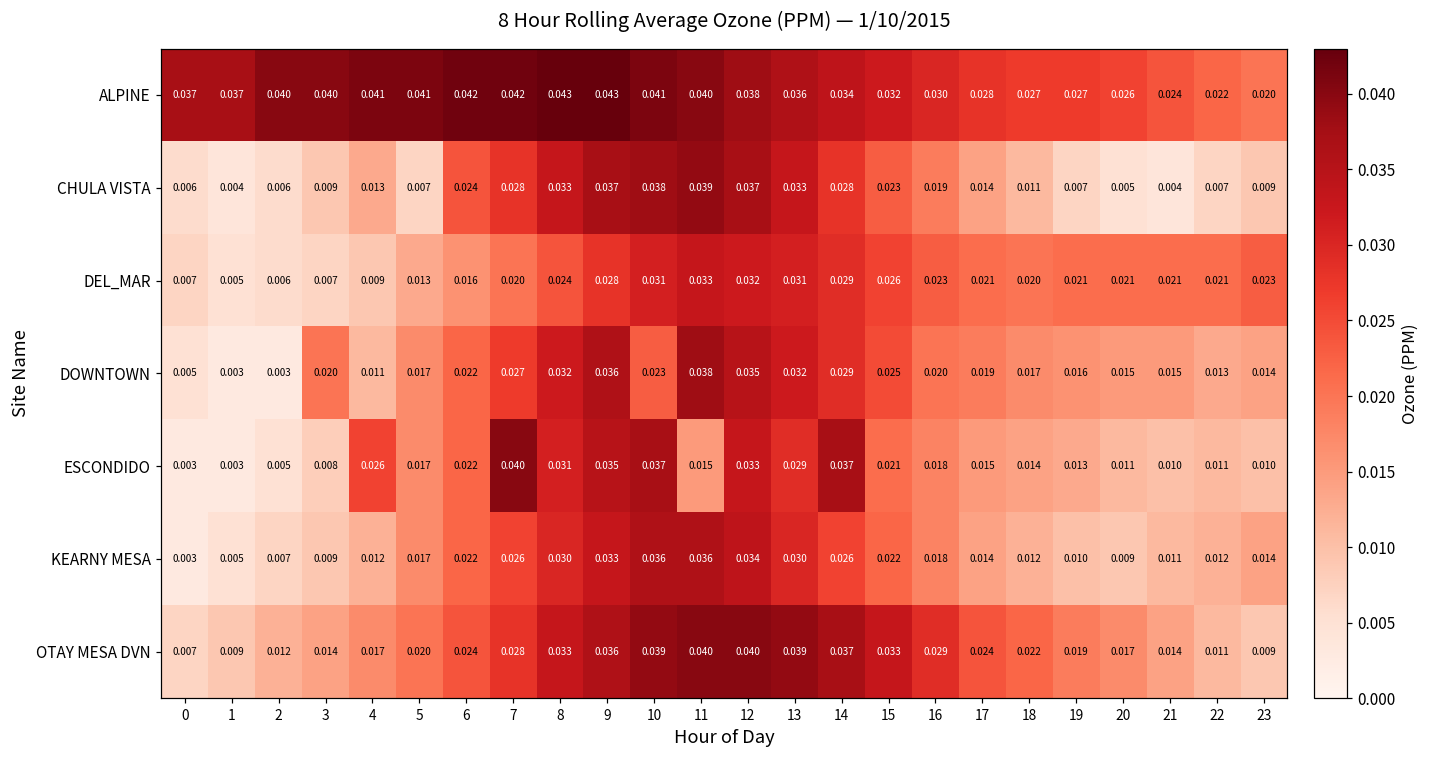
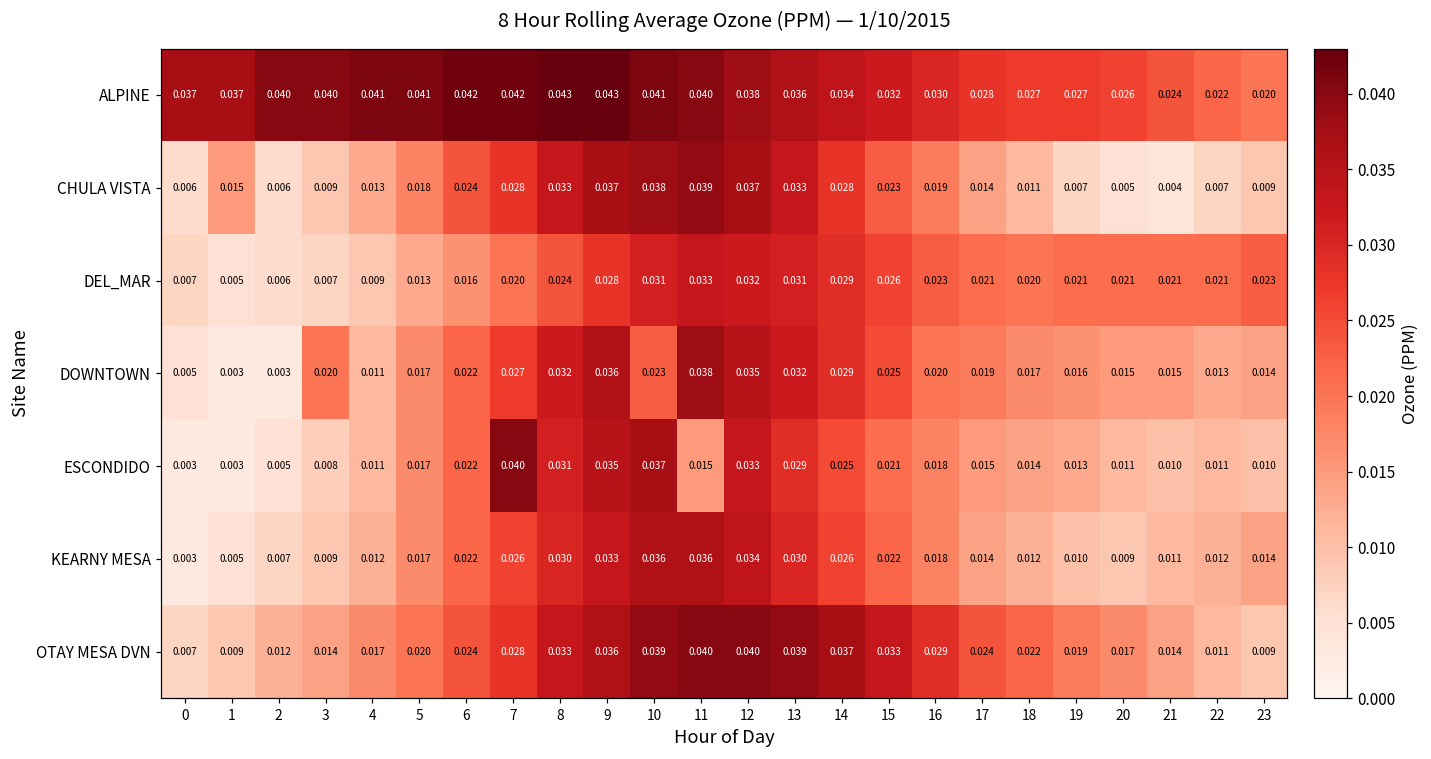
  {
    "ALPINE": {
      "0": 0.037,
      "1": 0.037,
      "2": 0.040,
      "3": 0.040,
      "4": 0.041,
      "5": 0.041,
      "6": 0.042,
      "7": 0.042,
      "8": 0.043,
      "9": 0.043,
      "10": 0.041,
      "11": 0.040,
      "12": 0.038,
      "13": 0.036,
      "14": 0.034,
      "15": 0.032,
      "16": 0.030,
      "17": 0.028,
      "18": 0.027,
      "19": 0.027,
      "20": 0.026,
      "21": 0.024,
      "22": 0.022,
      "23": 0.020
    },
    "CHULA VISTA": {
      "0": 0.006,
-     "1": 0.004,
+     "1": 0.015,
      "2": 0.006,
      "3": 0.009,
      "4": 0.013,
-     "5": 0.007,
+     "5": 0.018,
      "6": 0.024,
      "7": 0.028,
      "8": 0.033,
      "9": 0.037,
      "10": 0.038,
      "11": 0.039,
      "12": 0.037,
      "13": 0.033,
      "14": 0.028,
      "15": 0.023,
      "16": 0.019,
      "17": 0.014,
      "18": 0.011,
      "19": 0.007,
      "20": 0.005,
      "21": 0.004,
      "22": 0.007,
      "23": 0.009
    },
    "DEL_MAR": {
      "0": 0.007,
      "1": 0.005,
      "2": 0.006,
      "3": 0.007,
      "4": 0.009,
      "5": 0.013,
      "6": 0.016,
      "7": 0.020,
      "8": 0.024,
      "9": 0.028,
      "10": 0.031,
      "11": 0.033,
      "12": 0.032,
      "13": 0.031,
      "14": 0.029,
      "15": 0.026,
      "16": 0.023,
      "17": 0.021,
      "18": 0.020,
      "19": 0.021,
      "20": 0.021,
      "21": 0.021,
      "22": 0.021,
      "23": 0.023
    },
    "DOWNTOWN": {
      "0": 0.005,
      "1": 0.003,
      "2": 0.003,
      "3": 0.020,
      "4": 0.011,
      "5": 0.017,
      "6": 0.022,
      "7": 0.027,
      "8": 0.032,
      "9": 0.036,
      "10": 0.023,
      "11": 0.038,
      "12": 0.035,
      "13": 0.032,
      "14": 0.029,
      "15": 0.025,
      "16": 0.020,
      "17": 0.019,
      "18": 0.017,
      "19": 0.016,
      "20": 0.015,
      "21": 0.015,
      "22": 0.013,
      "23": 0.014
    },
    "ESCONDIDO": {
      "0": 0.003,
      "1": 0.003,
      "2": 0.005,
      "3": 0.008,
-     "4": 0.026,
+     "4": 0.011,
      "5": 0.017,
      "6": 0.022,
      "7": 0.040,
      "8": 0.031,
      "9": 0.035,
      "10": 0.037,
      "11": 0.015,
      "12": 0.033,
      "13": 0.029,
-     "14": 0.037,
+     "14": 0.025,
      "15": 0.021,
      "16": 0.018,
      "17": 0.015,
      "18": 0.014,
      "19": 0.013,
      "20": 0.011,
      "21": 0.010,
      "22": 0.011,
      "23": 0.010
    },
    "KEARNY MESA": {
      "0": 0.003,
      "1": 0.005,
      "2": 0.007,
      "3": 0.009,
      "4": 0.012,
      "5": 0.017,
      "6": 0.022,
      "7": 0.026,
      "8": 0.030,
      "9": 0.033,
      "10": 0.036,
      "11": 0.036,
      "12": 0.034,
      "13": 0.030,
      "14": 0.026,
      "15": 0.022,
      "16": 0.018,
      "17": 0.014,
      "18": 0.012,
      "19": 0.010,
      "20": 0.009,
      "21": 0.011,
      "22": 0.012,
      "23": 0.014
    },
    "OTAY MESA DVN": {
      "0": 0.007,
      "1": 0.009,
      "2": 0.012,
      "3": 0.014,
      "4": 0.017,
      "5": 0.020,
      "6": 0.024,
      "7": 0.028,
      "8": 0.033,
      "9": 0.036,
      "10": 0.039,
      "11": 0.040,
      "12": 0.040,
      "13": 0.039,
      "14": 0.037,
      "15": 0.033,
      "16": 0.029,
      "17": 0.024,
      "18": 0.022,
      "19": 0.019,
      "20": 0.017,
      "21": 0.014,
      "22": 0.011,
      "23": 0.009
    }
  }
